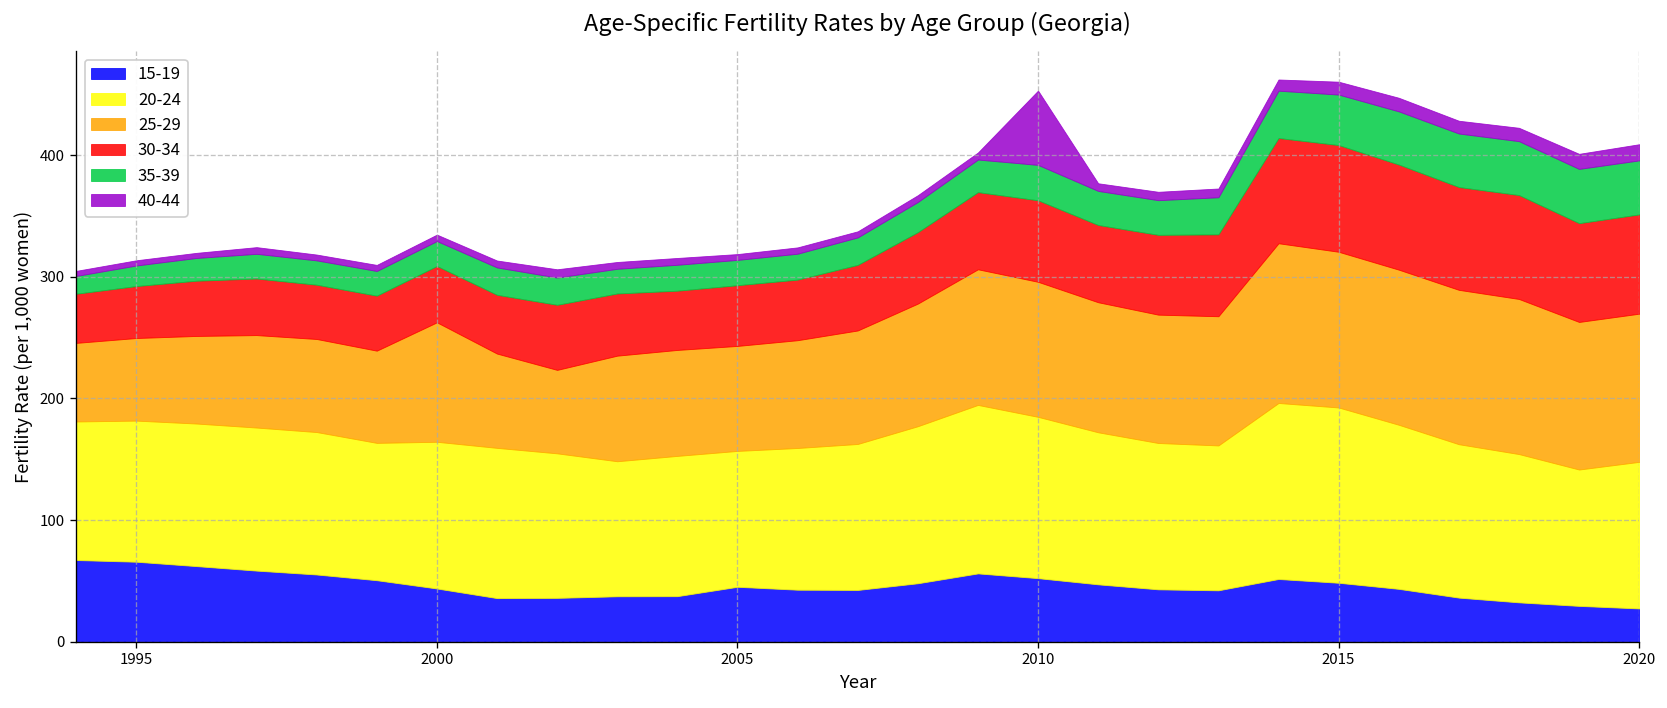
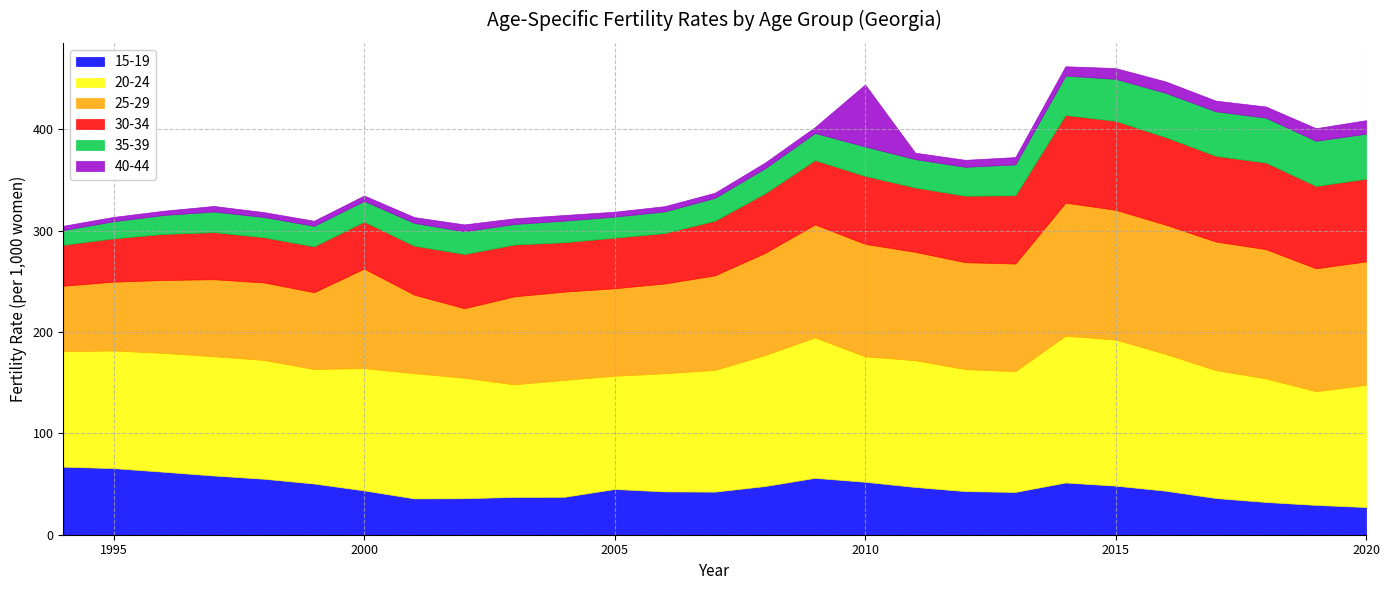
  {
    "15-19": {
      "1995": 66,
      "2000": 44,
      "2005": 45,
      "2010": 52,
      "2015": 48,
      "2020": 27
    },
    "20-24": {
      "1995": 116,
      "2000": 121,
      "2005": 112,
-     "2010": 133,
+     "2010": 124,
      "2015": 144,
      "2020": 121
    },
    "25-29": {
      "1995": 68,
      "2000": 98,
      "2005": 86,
      "2010": 111,
      "2015": 128,
      "2020": 122
    },
    "30-34": {
      "1995": 43,
      "2000": 46,
      "2005": 50,
      "2010": 67,
      "2015": 88,
      "2020": 82
    },
    "35-39": {
      "1995": 17,
      "2000": 21,
      "2005": 21,
      "2010": 29,
      "2015": 42,
      "2020": 44
    },
    "40-44": {
      "1995": 4,
      "2000": 5,
      "2005": 5,
      "2010": 61,
      "2015": 11,
      "2020": 13
    }
  }
